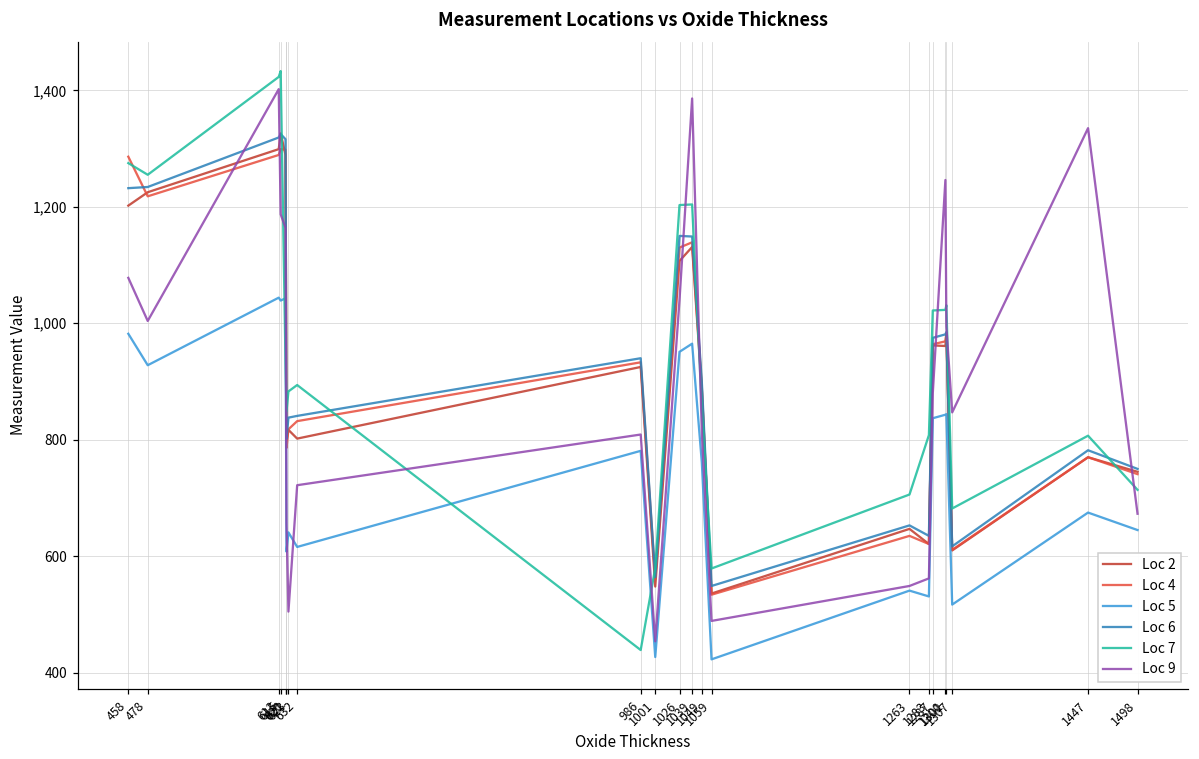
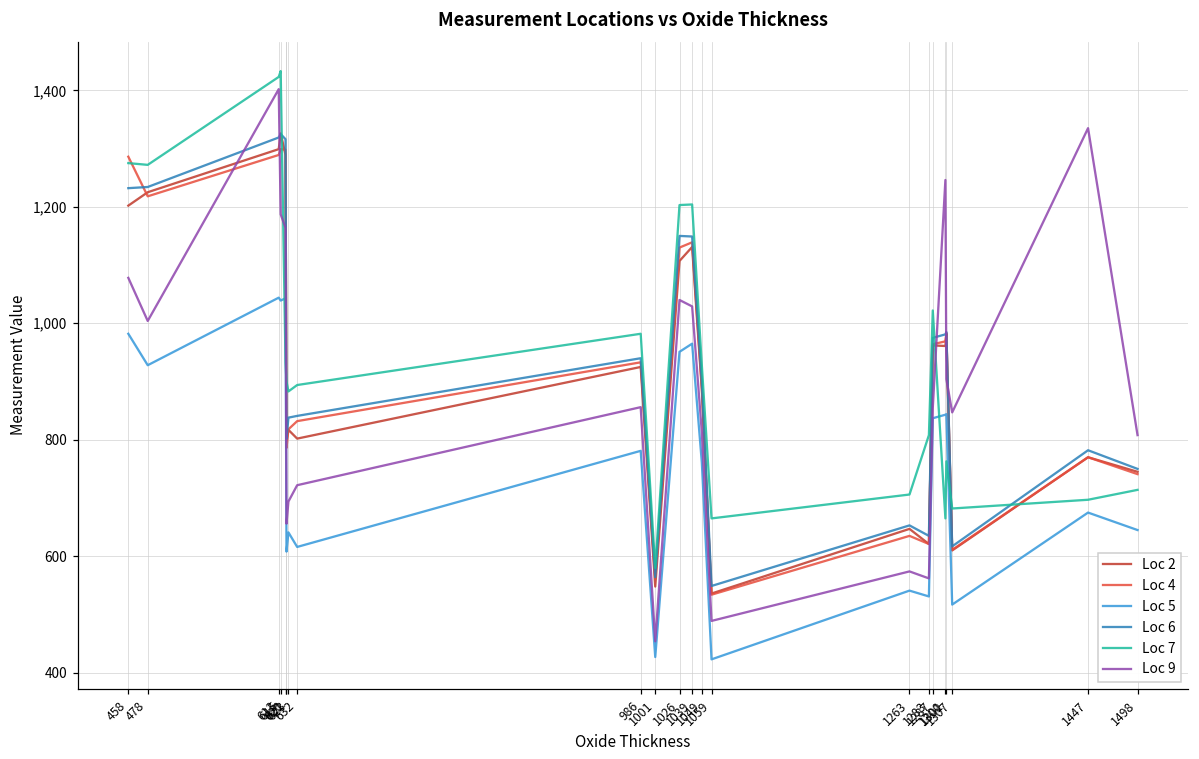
  {
    "Loc 7": {
      "458": "1,280",
-     "478": "1,260",
+     "478": "1,270",
      "613": "1,420",
      "615": "1,430",
      "620": "930",
-     "621": "850",
+     "621": "900",
      "623": "880",
      "632": "890",
-     "986": "440",
+     "986": "980",
      "1001": "580",
      "1026": "1,200",
      "1039": "1,200",
-     "1049": "850",
-     "1059": "580",
+     "1049": "930",
+     "1059": "670",
      "1263": "710",
      "1283": "810",
      "1287": "1,020",
-     "1300": "1,020",
-     "1301": "1,030",
+     "1300": "670",
+     "1301": "760",
      "1307": "680",
-     "1447": "810",
+     "1447": "700",
      "1498": "710"
    },
    "Loc 9": {
      "458": "1,080",
      "478": "1,000",
      "613": "1,400",
      "615": "1,190",
      "620": "1,160",
      "621": "660",
-     "623": "510",
+     "623": "690",
      "632": "720",
-     "986": "810",
+     "986": "860",
      "1001": "450",
      "1026": "1,040",
-     "1039": "1,390",
+     "1039": "1,030",
      "1049": "810",
      "1059": "490",
-     "1263": "550",
+     "1263": "570",
      "1283": "560",
-     "1287": "880",
+     "1287": "860",
      "1300": "1,250",
-     "1301": "990",
+     "1301": "900",
      "1307": "850",
      "1447": "1,340",
-     "1498": "670"
+     "1498": "810"
    }
  }
